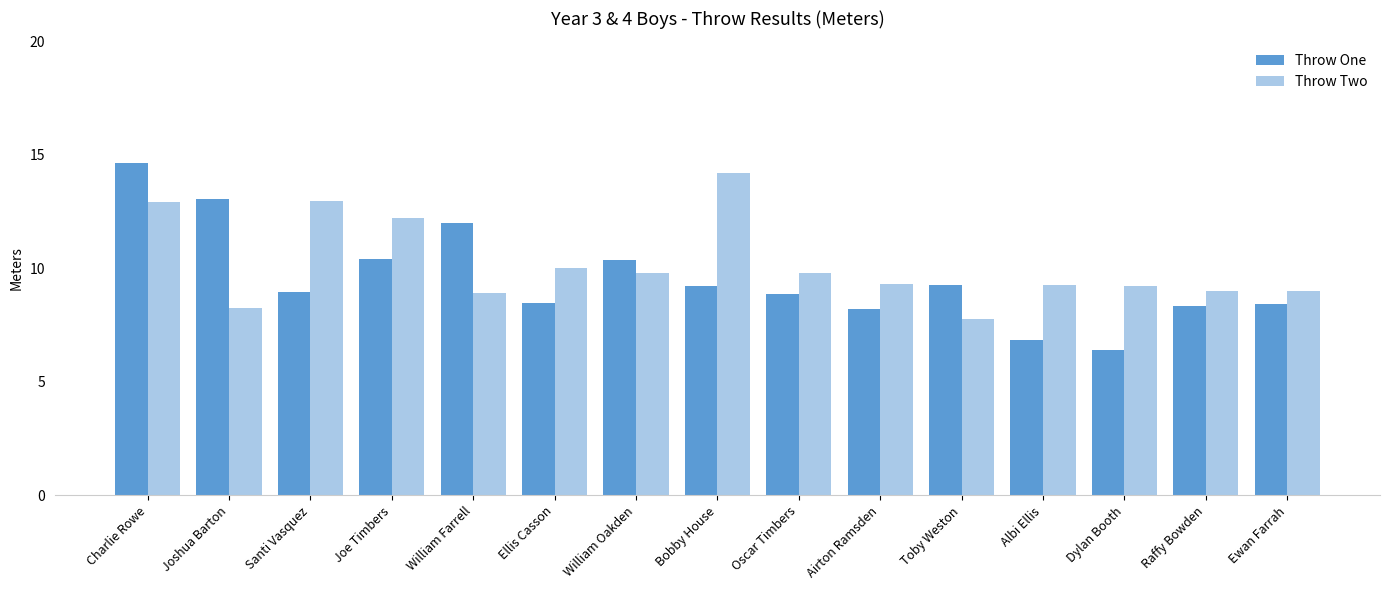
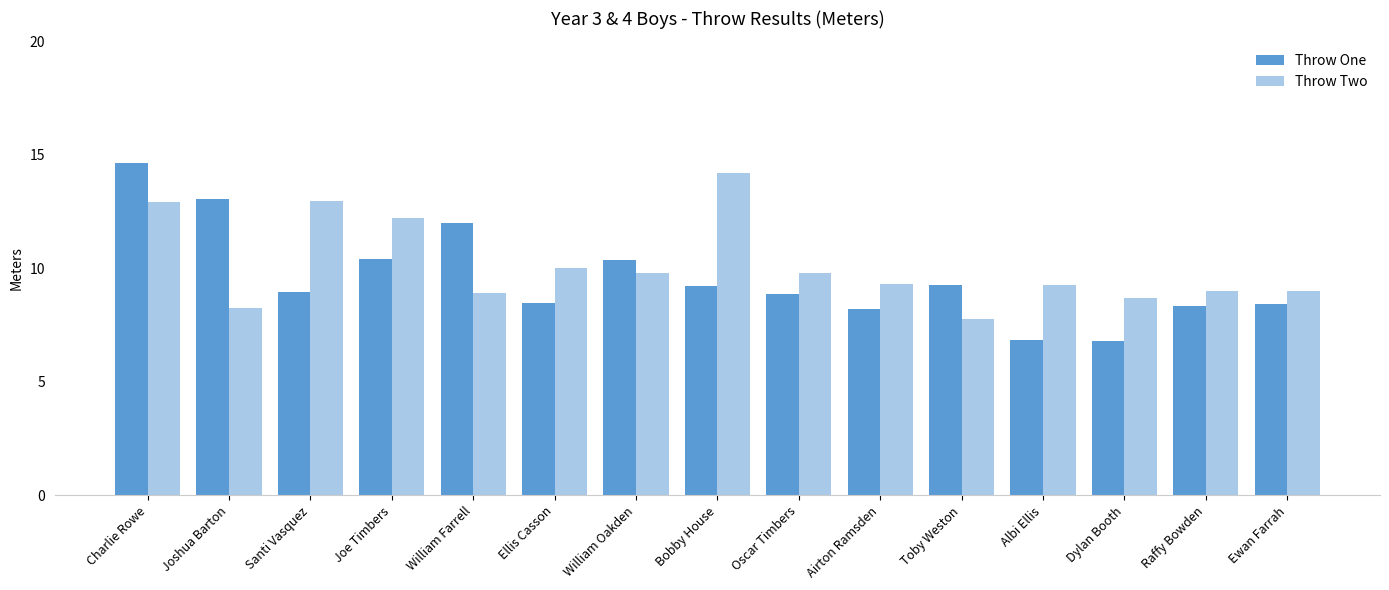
  {
    "Throw One": {
      "Charlie Rowe": 14.6,
      "Joshua Barton": 13.1,
      "Santi Vasquez": 9.0,
      "Joe Timbers": 10.4,
      "William Farrell": 12.0,
      "Ellis Casson": 8.5,
      "William Oakden": 10.4,
      "Bobby House": 9.2,
      "Oscar Timbers": 8.9,
      "Airton Ramsden": 8.2,
      "Toby Weston": 9.3,
      "Albi Ellis": 6.8,
-     "Dylan Booth": 6.4,
+     "Dylan Booth": 6.8,
      "Raffy Bowden": 8.4,
      "Ewan Farrah": 8.4
    },
    "Throw Two": {
      "Charlie Rowe": 12.9,
      "Joshua Barton": 8.2,
      "Santi Vasquez": 13.0,
      "Joe Timbers": 12.2,
      "William Farrell": 8.9,
      "Ellis Casson": 10.0,
      "William Oakden": 9.8,
      "Bobby House": 14.2,
      "Oscar Timbers": 9.8,
      "Airton Ramsden": 9.3,
      "Toby Weston": 7.8,
      "Albi Ellis": 9.3,
-     "Dylan Booth": 9.2,
+     "Dylan Booth": 8.7,
      "Raffy Bowden": 9.0,
      "Ewan Farrah": 9.0
    }
  }
